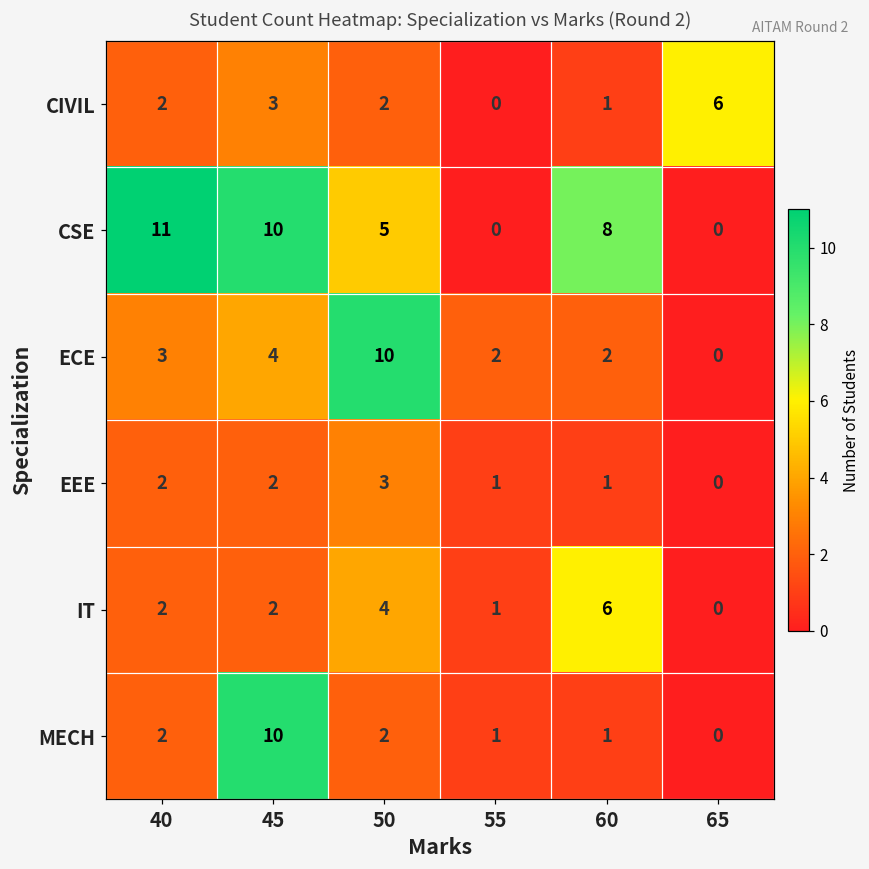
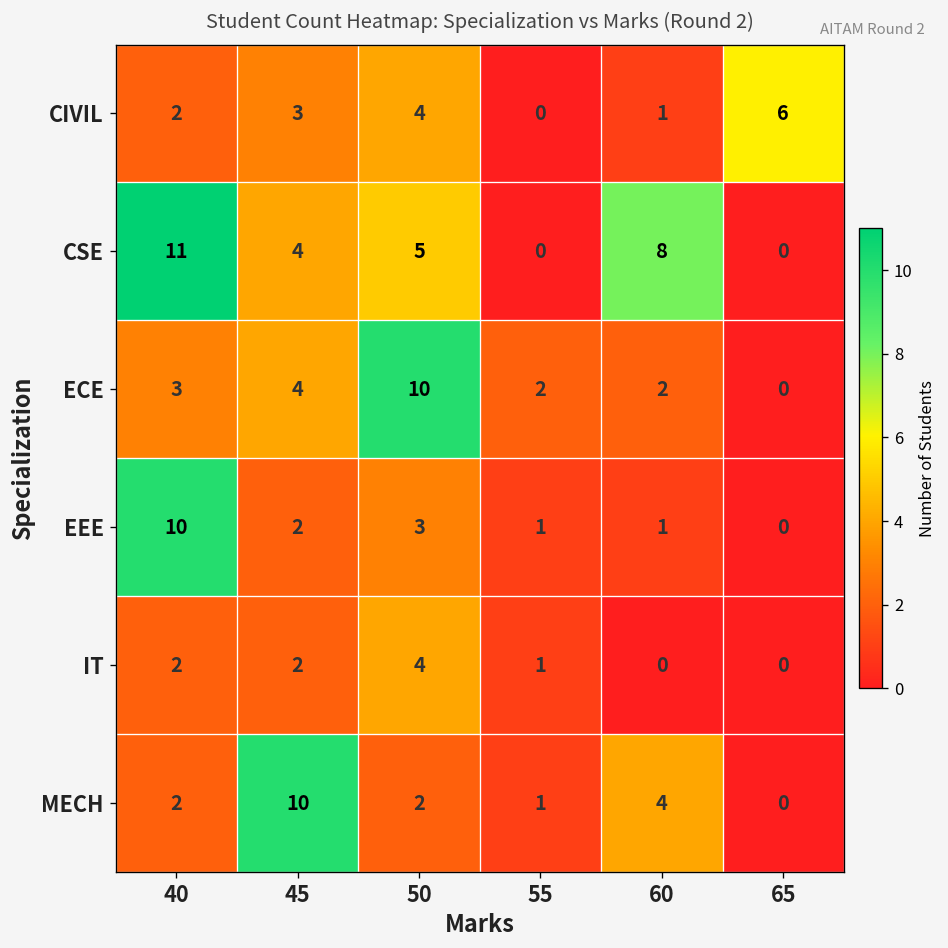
  {
    "CIVIL": {
      "40": 2,
      "45": 3,
-     "50": 2,
+     "50": 4,
      "55": 0,
      "60": 1,
      "65": 6
    },
    "CSE": {
      "40": 11,
-     "45": 10,
+     "45": 4,
      "50": 5,
      "55": 0,
      "60": 8,
      "65": 0
    },
    "ECE": {
      "40": 3,
      "45": 4,
      "50": 10,
      "55": 2,
      "60": 2,
      "65": 0
    },
    "EEE": {
-     "40": 2,
+     "40": 10,
      "45": 2,
      "50": 3,
      "55": 1,
      "60": 1,
      "65": 0
    },
    "IT": {
      "40": 2,
      "45": 2,
      "50": 4,
      "55": 1,
-     "60": 6,
+     "60": 0,
      "65": 0
    },
    "MECH": {
      "40": 2,
      "45": 10,
      "50": 2,
      "55": 1,
-     "60": 1,
+     "60": 4,
      "65": 0
    }
  }
